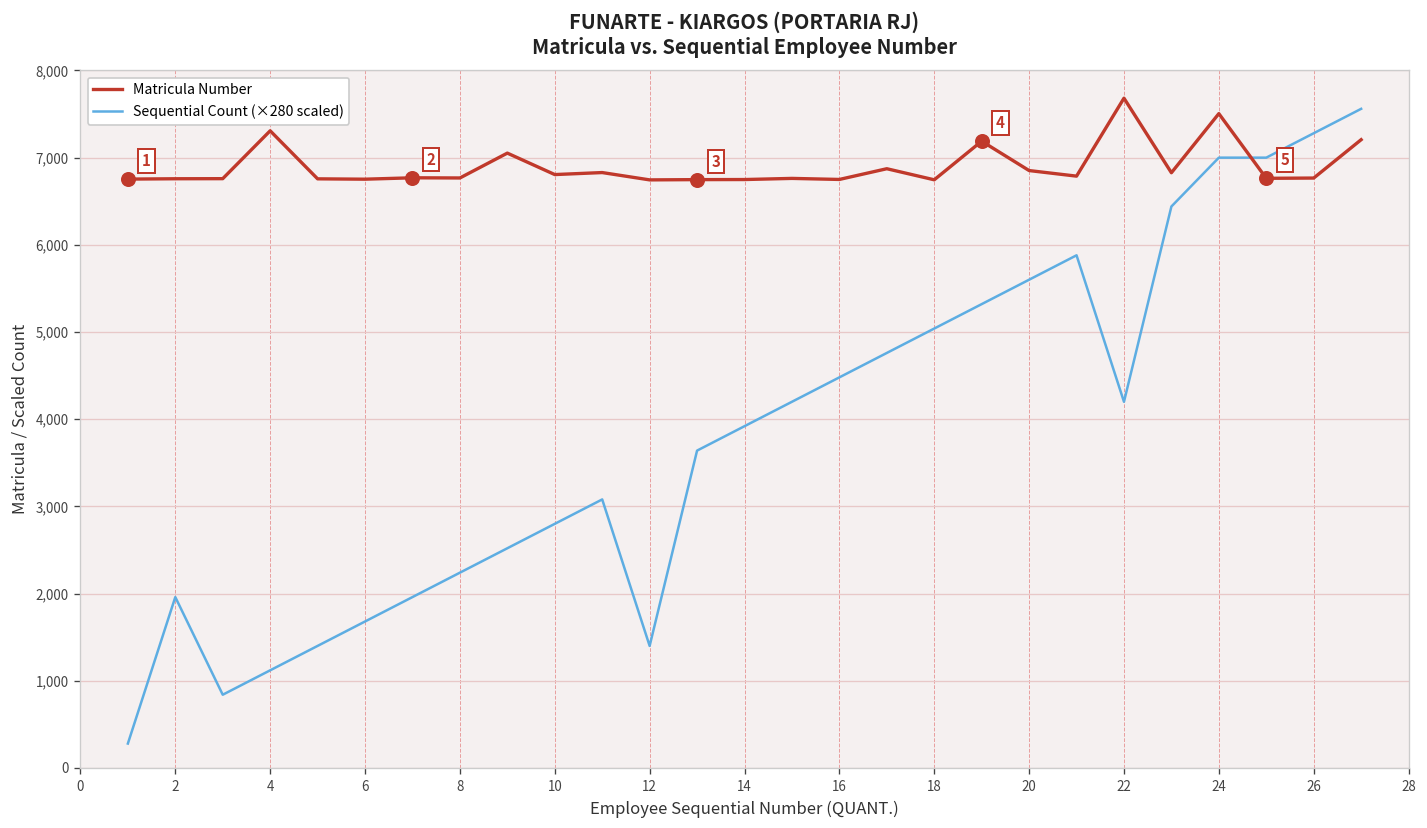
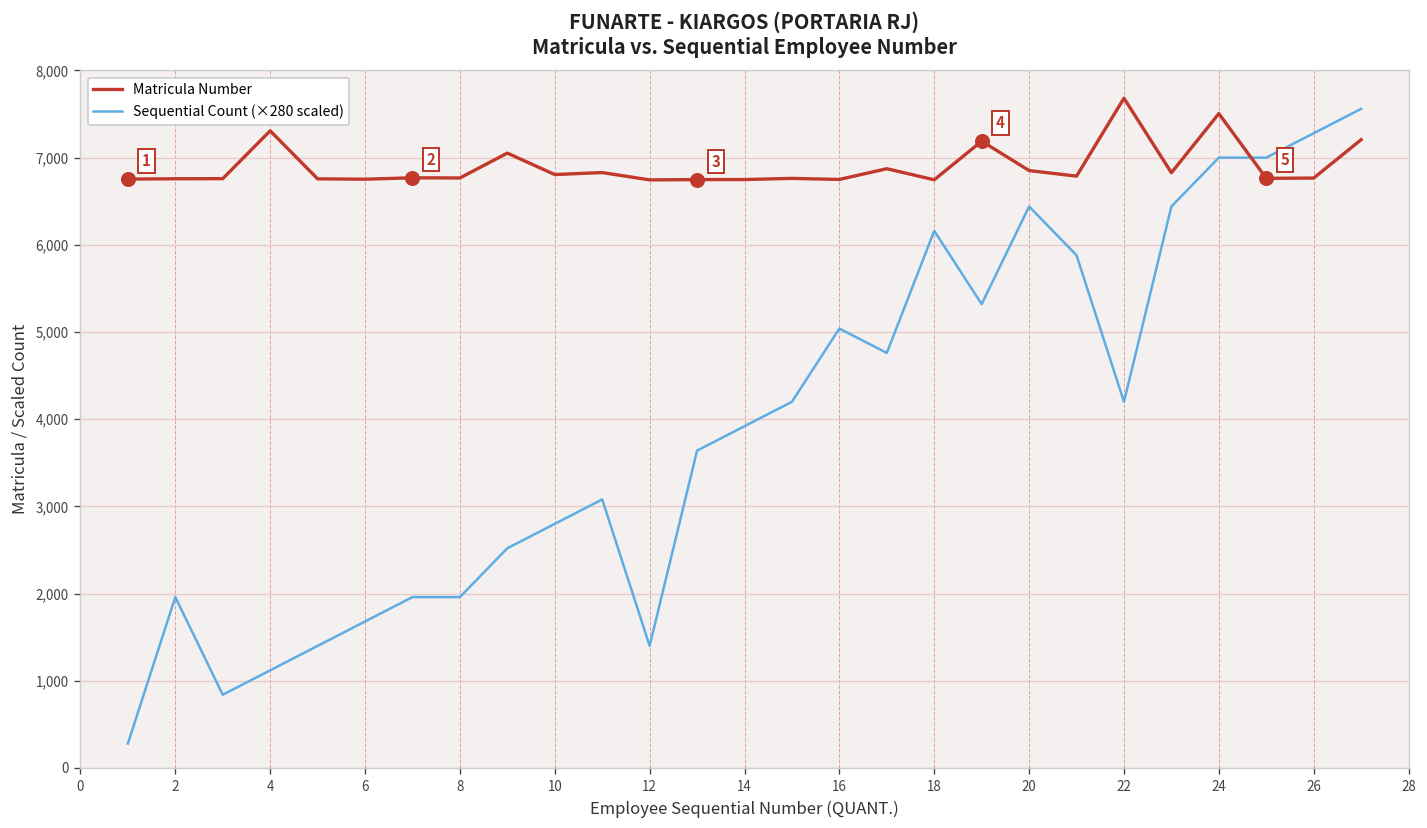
  {
    "Sequential Count (×280 scaled)": {
      "2": "2,000",
      "4": "1,100",
      "6": "1,700",
-     "8": "2,200",
+     "8": "2,000",
      "10": "2,800",
      "12": "1,400",
      "14": "3,900",
-     "16": "4,500",
-     "18": "5,000",
-     "20": "5,600",
+     "16": "5,000",
+     "18": "6,200",
+     "20": "6,400",
      "22": "4,200",
      "24": "7,000",
      "26": "7,300"
    }
  }
